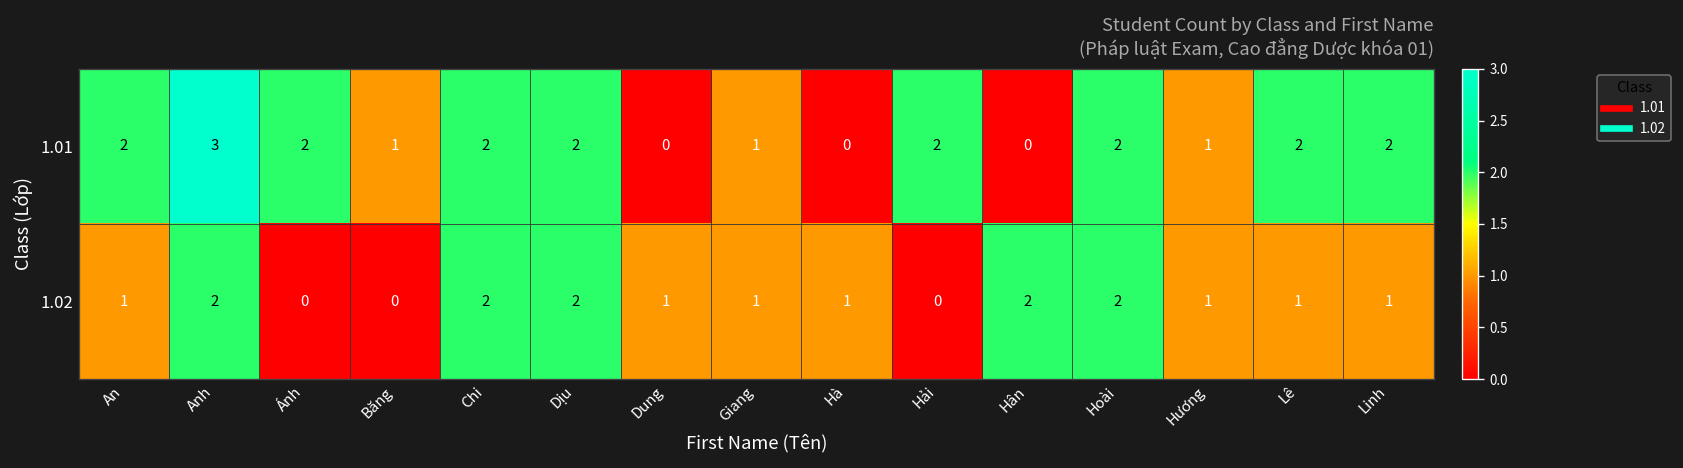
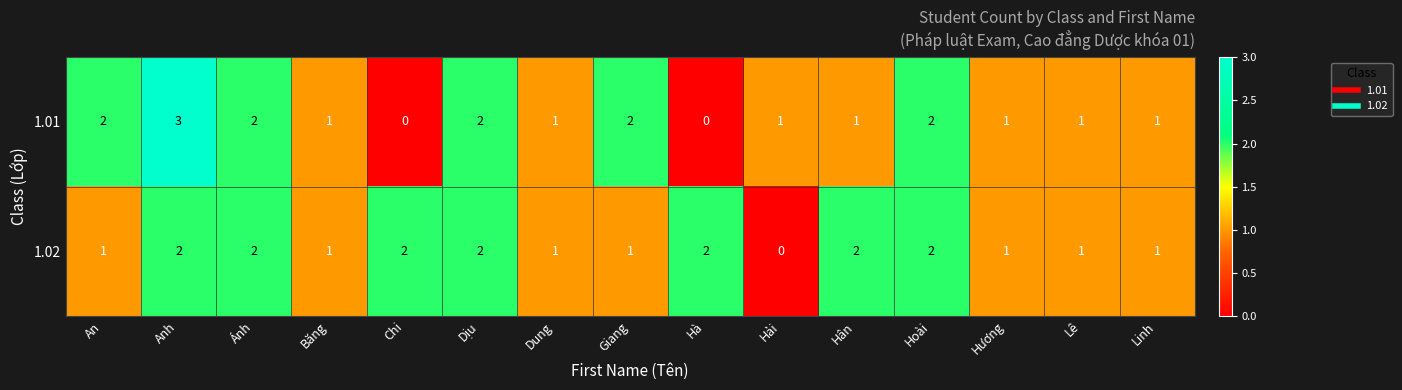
  {
    "1.01": {
      "An": 2,
      "Anh": 3,
      "Ánh": 2,
      "Băng": 1,
-     "Chi": 2,
+     "Chi": 0,
      "Dịu": 2,
-     "Dung": 0,
-     "Giang": 1,
+     "Dung": 1,
+     "Giang": 2,
      "Hà": 0,
-     "Hải": 2,
-     "Hân": 0,
+     "Hải": 1,
+     "Hân": 1,
      "Hoài": 2,
      "Hương": 1,
-     "Lê": 2,
-     "Linh": 2
+     "Lê": 1,
+     "Linh": 1
    },
    "1.02": {
      "An": 1,
      "Anh": 2,
-     "Ánh": 0,
-     "Băng": 0,
+     "Ánh": 2,
+     "Băng": 1,
      "Chi": 2,
      "Dịu": 2,
      "Dung": 1,
      "Giang": 1,
-     "Hà": 1,
+     "Hà": 2,
      "Hải": 0,
      "Hân": 2,
      "Hoài": 2,
      "Hương": 1,
      "Lê": 1,
      "Linh": 1
    }
  }
